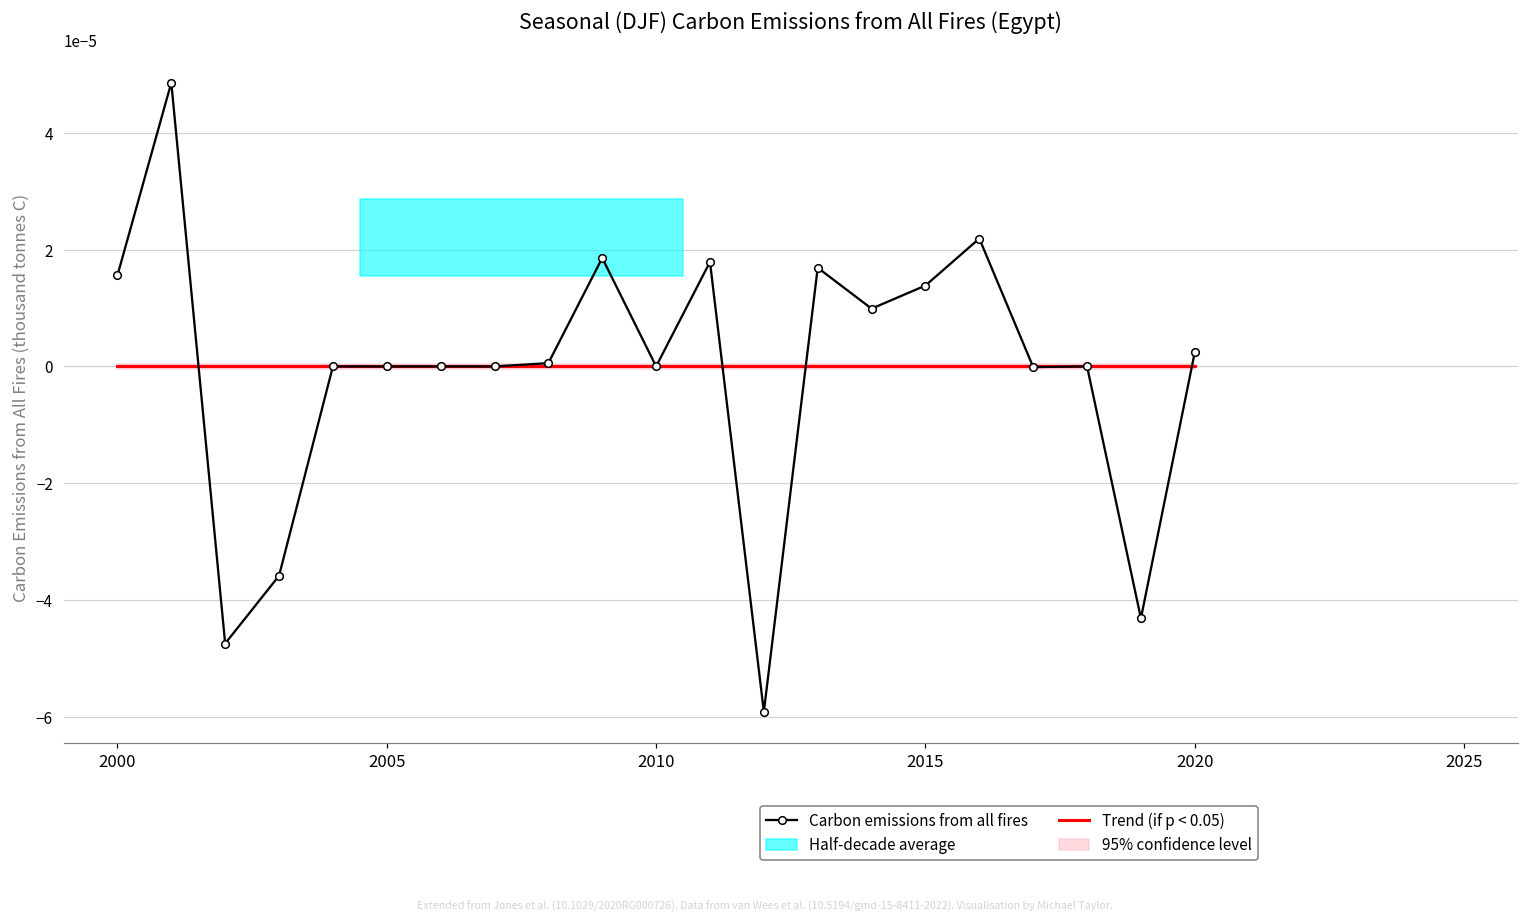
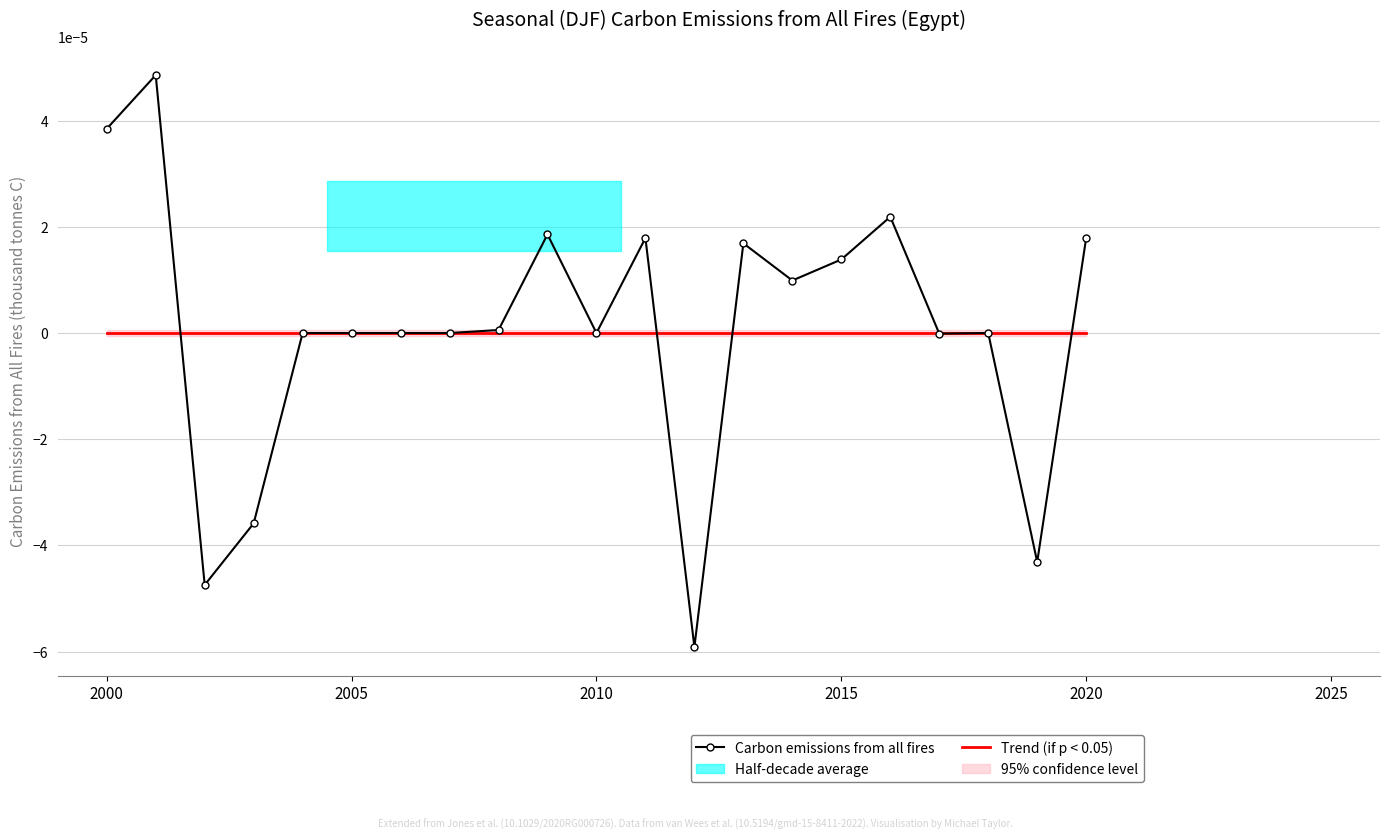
  {
    "Trend (if p < 0.05)": {
      "2000": 0.000000,
      "2020": 0.000000
    },
    "Carbon emissions from all fires": {
-     "2000": 0.000016,
+     "2000": 0.000038,
      "2005": 0.000000,
      "2010": 0.000000,
      "2015": 0.000014,
-     "2020": 0.000002
+     "2020": 0.000018
    },
    "95% confidence level": {
      "2000": 0.000001,
      "2005": 0.000001,
      "2010": 0.000001,
      "2015": 0.000001,
      "2020": 0.000001
    }
  }
